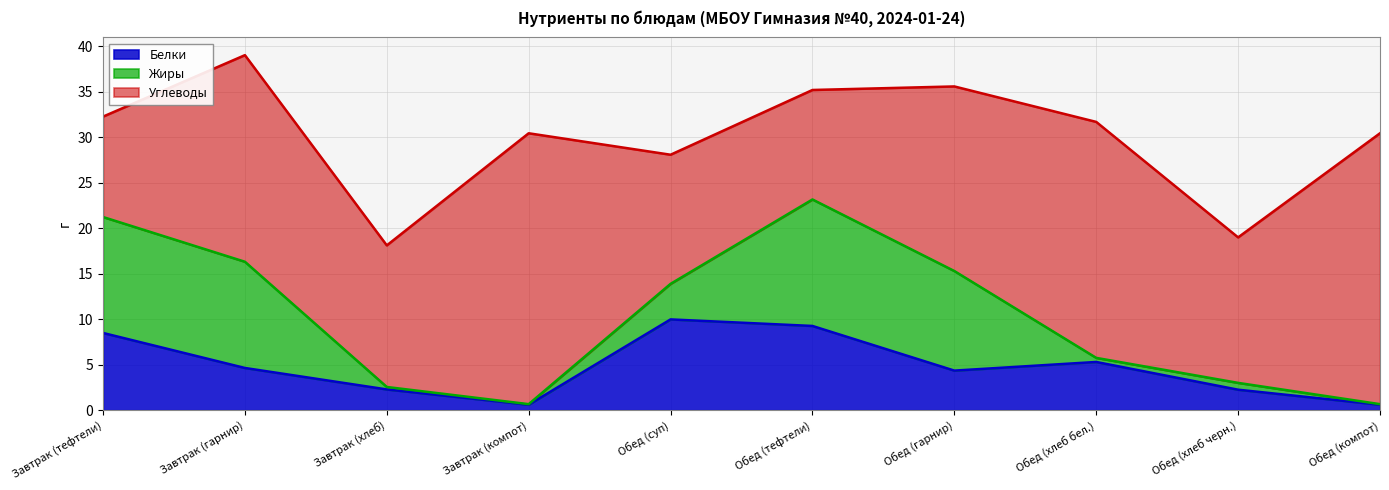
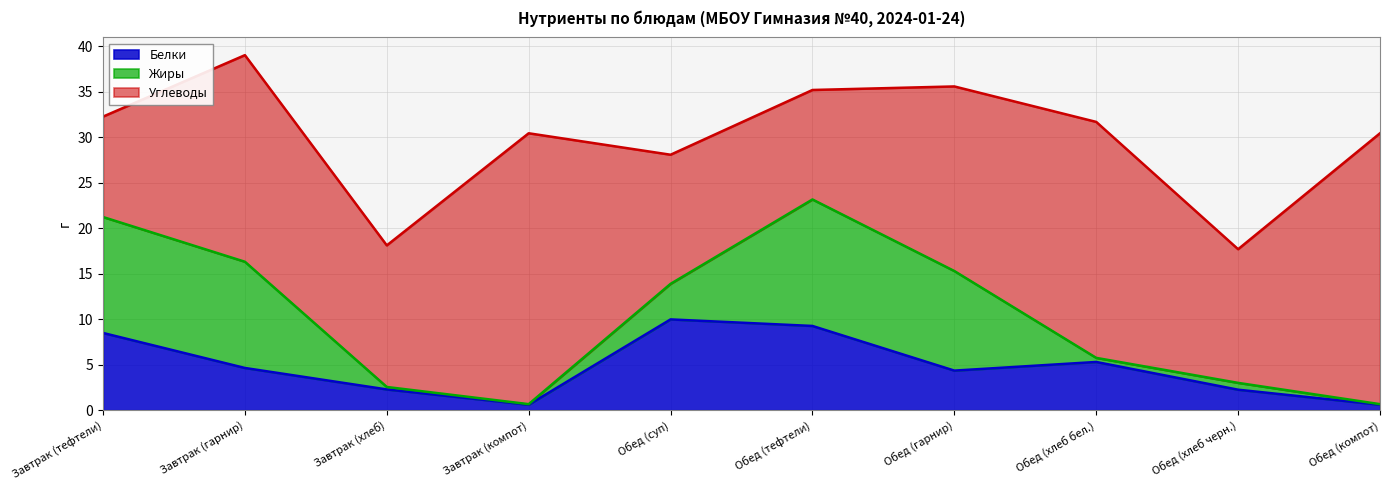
  {
    "Белки": {
      "Завтрак (тефтели)": 8,
      "Завтрак (гарнир)": 5,
      "Обед (суп)": 10,
      "Обед (тефтели)": 9,
      "Обед (гарнир)": 4,
      "Обед (хлеб бел.)": 5,
      "Обед (хлеб черн.)": 2
    },
    "Жиры": {
      "Завтрак (тефтели)": 13,
      "Завтрак (гарнир)": 12,
      "Обед (суп)": 4,
      "Обед (тефтели)": 14,
      "Обед (гарнир)": 11,
      "Обед (хлеб бел.)": 0,
      "Обед (хлеб черн.)": 1
    },
    "Углеводы": {
      "Завтрак (тефтели)": 11,
      "Завтрак (гарнир)": 23,
      "Завтрак (хлеб)": 16,
      "Завтрак (компот)": 30,
      "Обед (суп)": 14,
      "Обед (тефтели)": 12,
      "Обед (гарнир)": 20,
      "Обед (хлеб бел.)": 26,
-     "Обед (хлеб черн.)": 16,
+     "Обед (хлеб черн.)": 15,
      "Обед (компот)": 30
    }
  }
